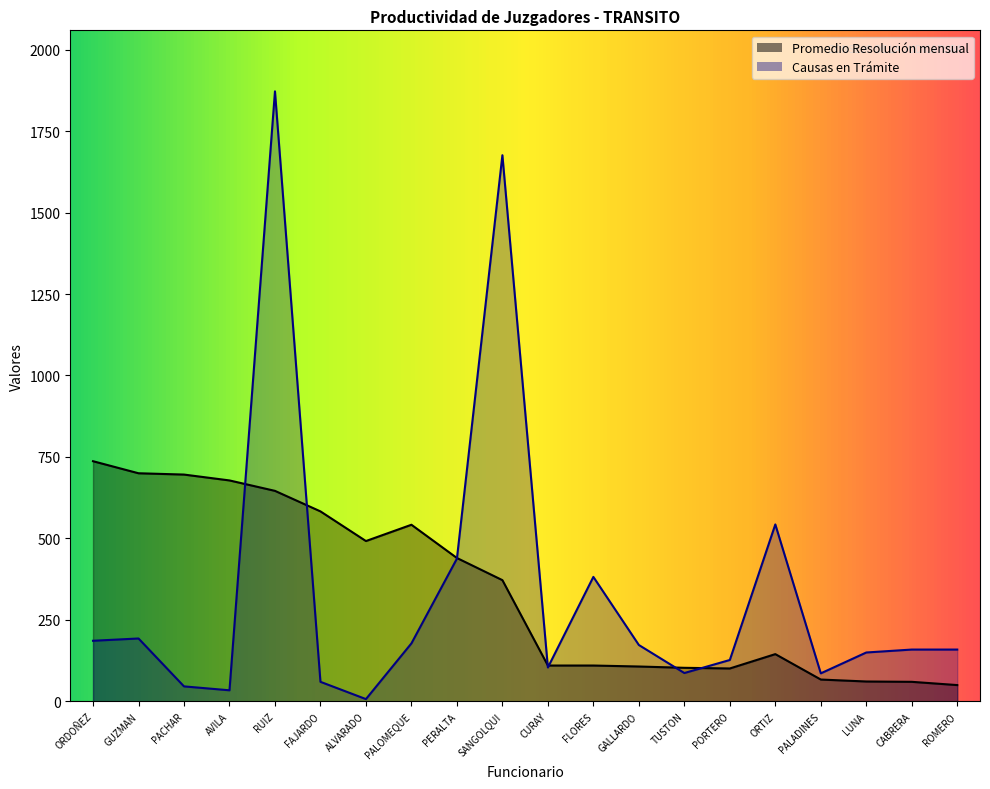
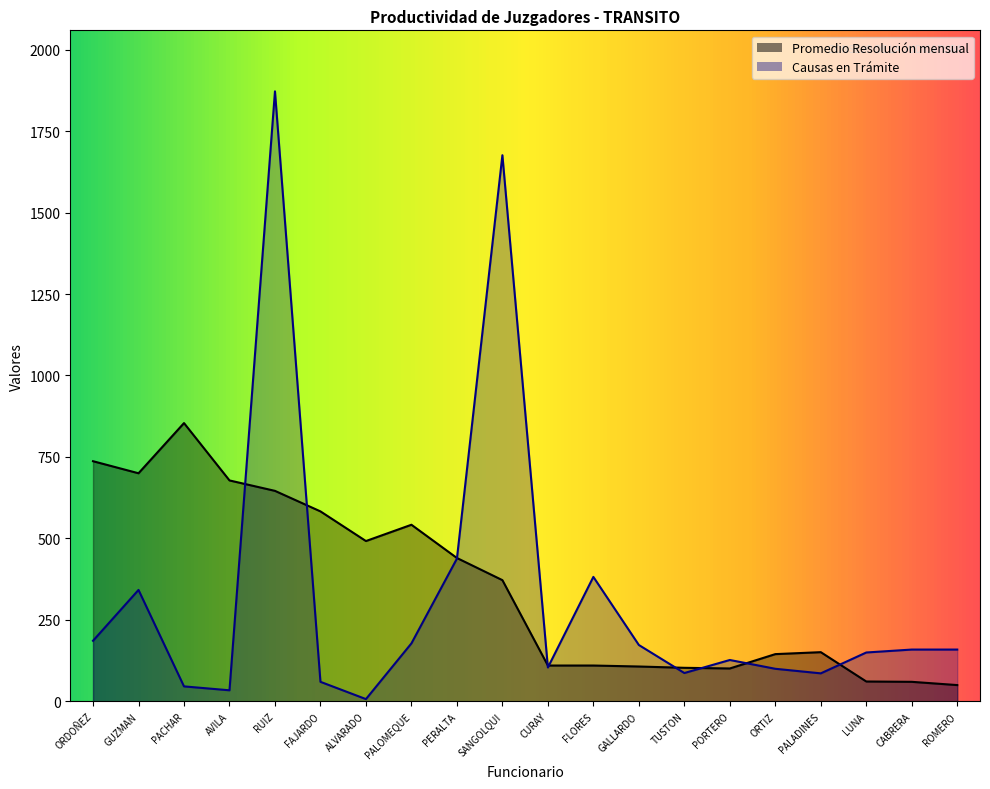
  {
    "Promedio Resolución mensual": {
      "ORDOÑEZ": 740,
      "GUZMAN": 700,
-     "PACHAR": 700,
+     "PACHAR": 850,
      "AVILA": 680,
      "RUIZ": 650,
      "FAJARDO": 580,
      "ALVARADO": 490,
      "PALOMEQUE": 540,
      "SANGOLQUI": 370,
      "FLORES": 110,
      "GALLARDO": 110,
      "TUSTON": 100,
      "PORTERO": 100,
      "ORTIZ": 150,
-     "PALADINES": 70,
+     "PALADINES": 150,
      "LUNA": 60,
      "CABRERA": 60,
      "ROMERO": 50
    },
    "Causas en Trámite": {
      "ORDOÑEZ": 190,
-     "GUZMAN": 190,
+     "GUZMAN": 340,
      "PACHAR": 50,
      "AVILA": 30,
      "RUIZ": 1870,
      "FAJARDO": 60,
      "ALVARADO": 10,
      "PALOMEQUE": 180,
      "SANGOLQUI": 1680,
      "FLORES": 380,
      "GALLARDO": 170,
      "TUSTON": 90,
      "PORTERO": 130,
-     "ORTIZ": 540,
+     "ORTIZ": 100,
      "PALADINES": 90,
      "LUNA": 150,
      "CABRERA": 160,
      "ROMERO": 160
    }
  }
